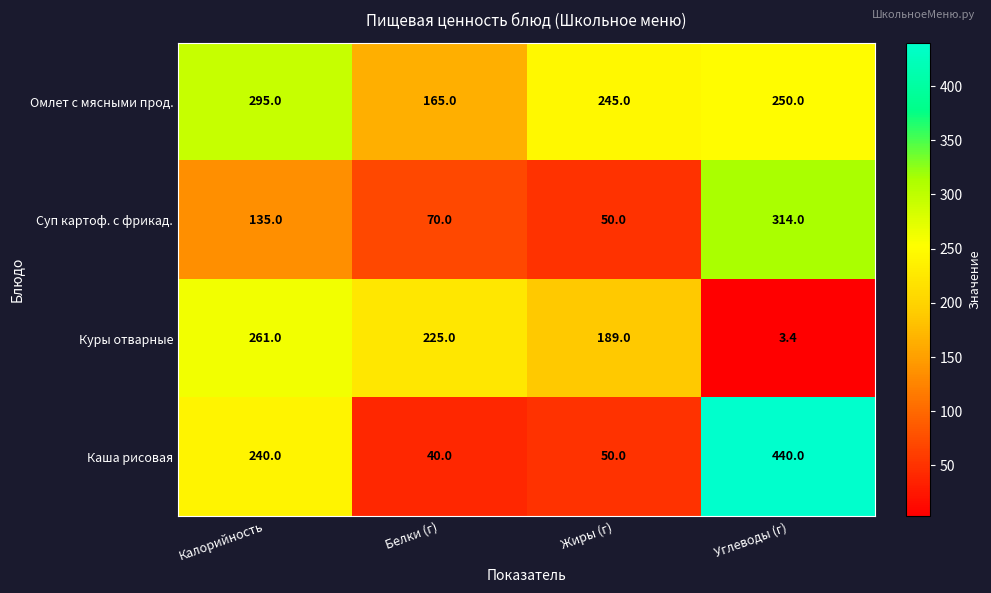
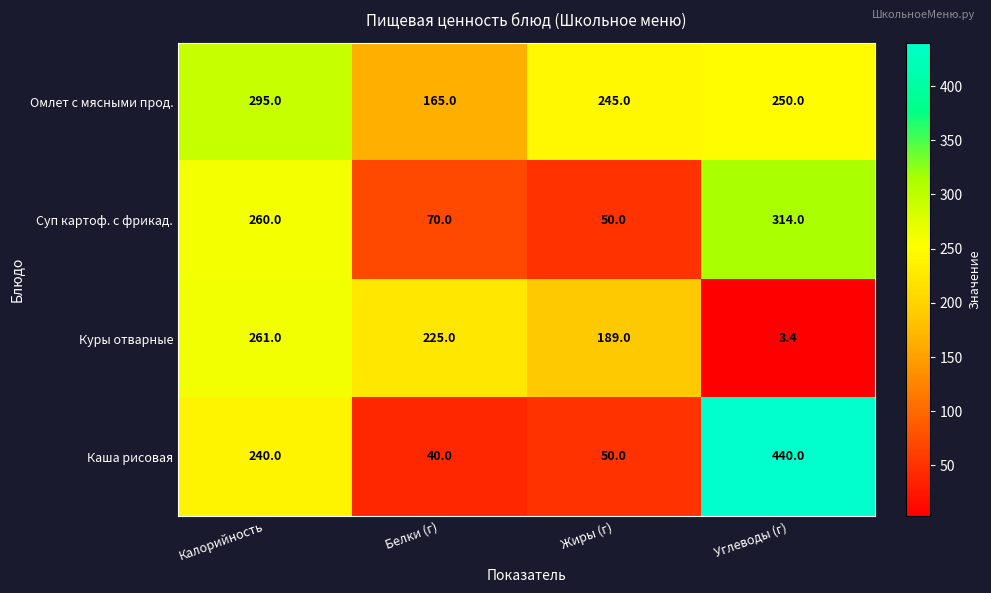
  {
    "Омлет с мясными прод.": {
      "Калорийность": 295.0,
      "Белки (г)": 165.0,
      "Жиры (г)": 245.0,
      "Углеводы (г)": 250.0
    },
    "Суп картоф. с фрикад.": {
-     "Калорийность": 135.0,
+     "Калорийность": 260.0,
      "Белки (г)": 70.0,
      "Жиры (г)": 50.0,
      "Углеводы (г)": 314.0
    },
    "Куры отварные": {
      "Калорийность": 261.0,
      "Белки (г)": 225.0,
      "Жиры (г)": 189.0,
      "Углеводы (г)": 3.4
    },
    "Каша рисовая": {
      "Калорийность": 240.0,
      "Белки (г)": 40.0,
      "Жиры (г)": 50.0,
      "Углеводы (г)": 440.0
    }
  }
